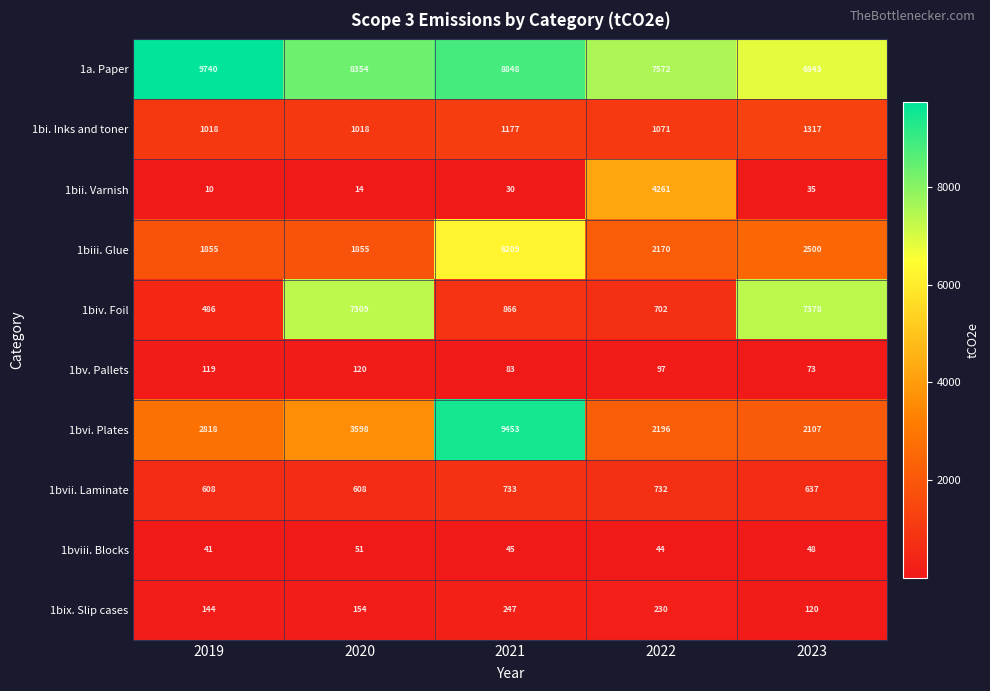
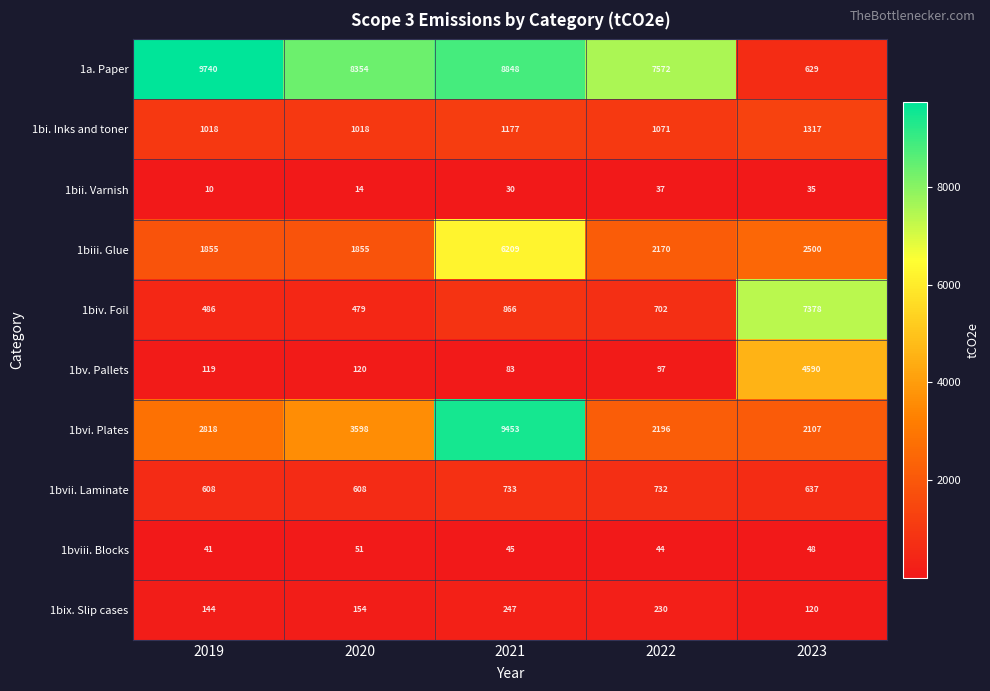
  {
    "1a. Paper": {
      "2019": 9740,
      "2020": 8354,
      "2021": 8848,
      "2022": 7572,
-     "2023": 6843
+     "2023": 629
    },
    "1bi. Inks and toner": {
      "2019": 1018,
      "2020": 1018,
      "2021": 1177,
      "2022": 1071,
      "2023": 1317
    },
    "1bii. Varnish": {
      "2019": 10,
      "2020": 14,
      "2021": 30,
-     "2022": 4261,
+     "2022": 37,
      "2023": 35
    },
    "1biii. Glue": {
      "2019": 1855,
      "2020": 1855,
      "2021": 6209,
      "2022": 2170,
      "2023": 2500
    },
    "1biv. Foil": {
      "2019": 486,
-     "2020": 7309,
+     "2020": 479,
      "2021": 866,
      "2022": 702,
      "2023": 7378
    },
    "1bv. Pallets": {
      "2019": 119,
      "2020": 120,
      "2021": 83,
      "2022": 97,
-     "2023": 73
+     "2023": 4590
    },
    "1bvi. Plates": {
      "2019": 2818,
      "2020": 3598,
      "2021": 9453,
      "2022": 2196,
      "2023": 2107
    },
    "1bvii. Laminate": {
      "2019": 608,
      "2020": 608,
      "2021": 733,
      "2022": 732,
      "2023": 637
    },
    "1bviii. Blocks": {
      "2019": 41,
      "2020": 51,
      "2021": 45,
      "2022": 44,
      "2023": 48
    },
    "1bix. Slip cases": {
      "2019": 144,
      "2020": 154,
      "2021": 247,
      "2022": 230,
      "2023": 120
    }
  }
